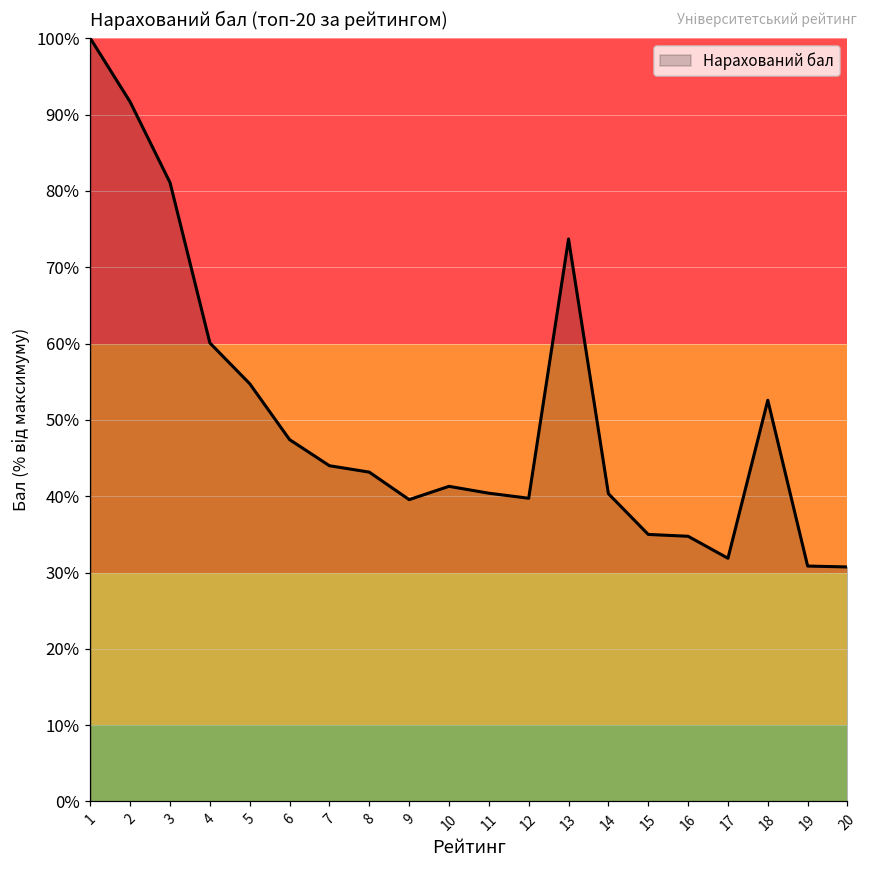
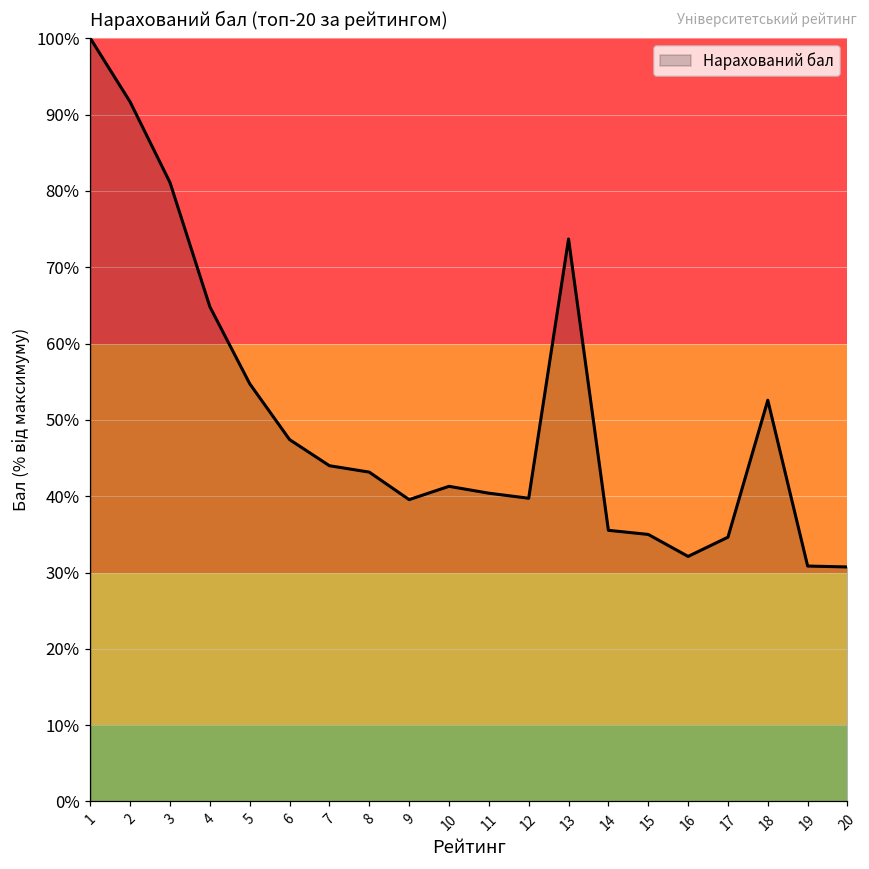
  {
    "1": "100%",
    "2": "92%",
    "3": "81%",
-   "4": "60%",
+   "4": "65%",
    "5": "55%",
    "6": "47%",
    "7": "44%",
    "8": "43%",
    "9": "40%",
    "10": "41%",
    "11": "40%",
    "12": "40%",
    "13": "74%",
-   "14": "40%",
+   "14": "36%",
    "15": "35%",
-   "16": "35%",
-   "17": "32%",
+   "16": "32%",
+   "17": "35%",
    "18": "53%",
    "19": "31%",
    "20": "31%"
  }
